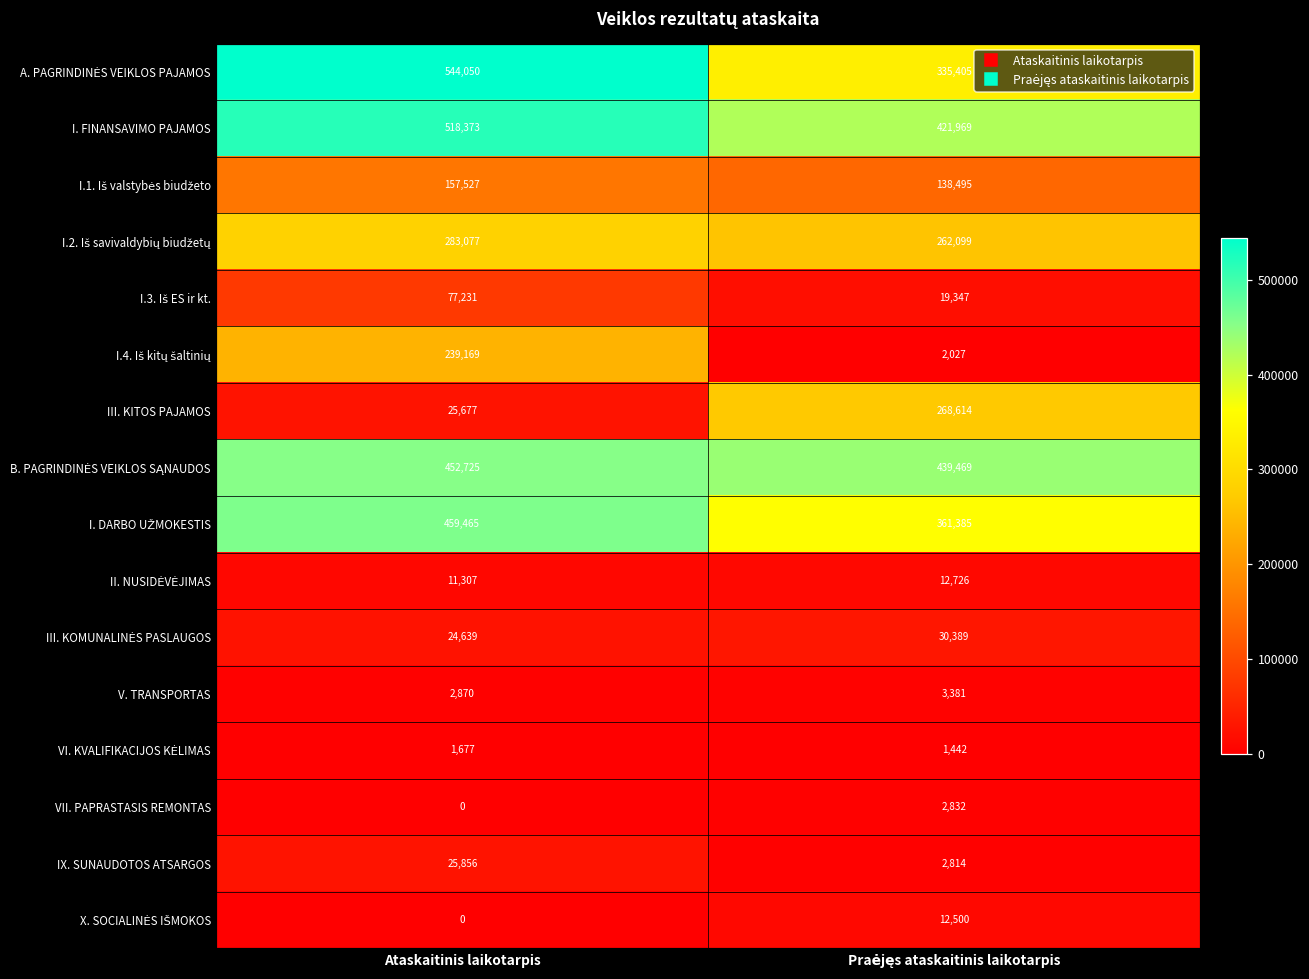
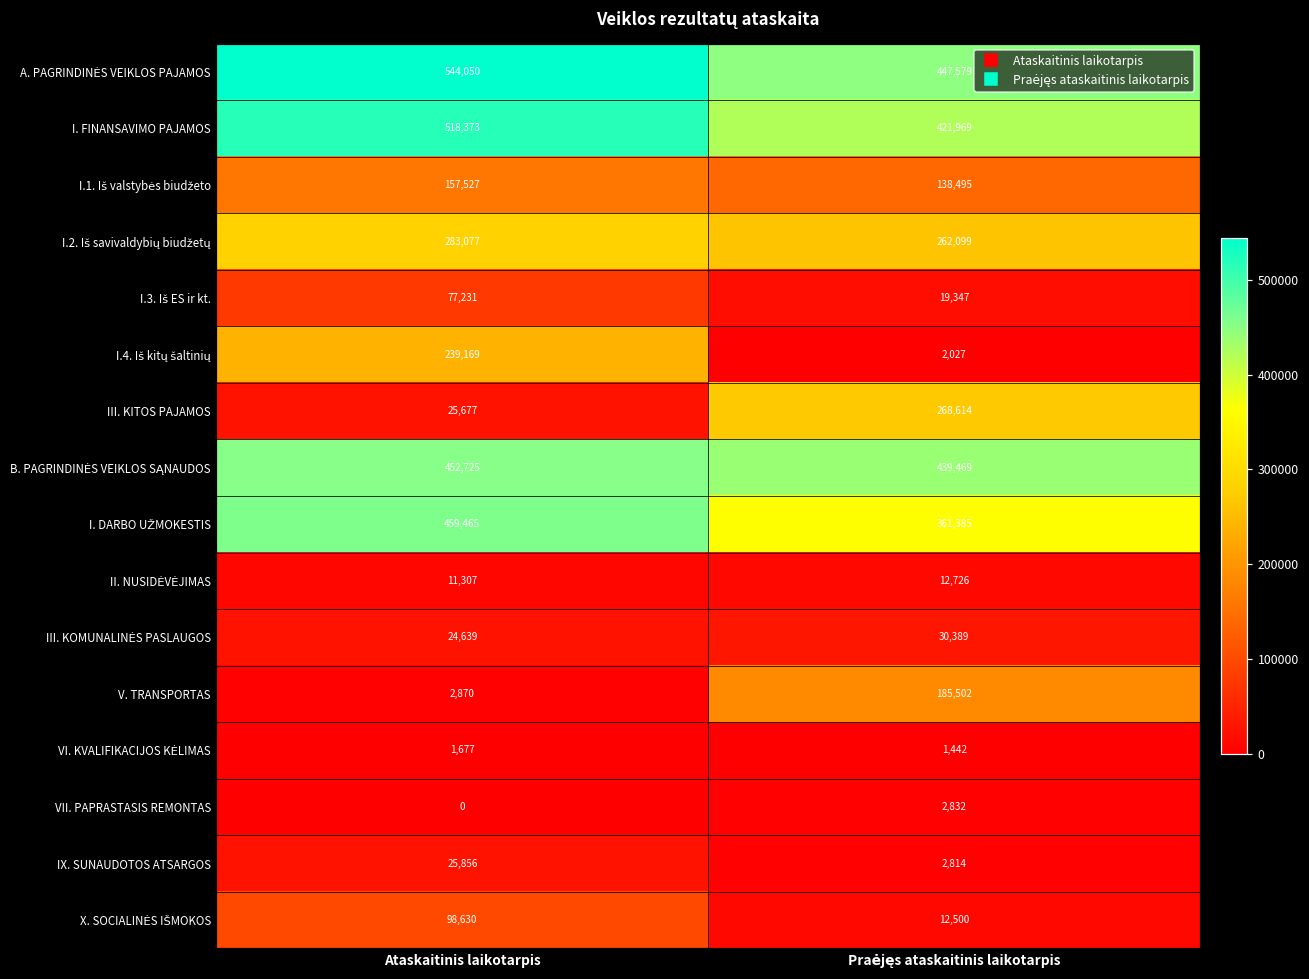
  {
    "A. PAGRINDINĖS VEIKLOS PAJAMOS": {
      "Ataskaitinis laikotarpis": "544,050",
-     "Praėjęs ataskaitinis laikotarpis": "335,405"
+     "Praėjęs ataskaitinis laikotarpis": "447,579"
    },
    "I. FINANSAVIMO PAJAMOS": {
      "Ataskaitinis laikotarpis": "518,373",
      "Praėjęs ataskaitinis laikotarpis": "421,969"
    },
    "I.1. Iš valstybės biudžeto": {
      "Ataskaitinis laikotarpis": "157,527",
      "Praėjęs ataskaitinis laikotarpis": "138,495"
    },
    "I.2. Iš savivaldybių biudžetų": {
      "Ataskaitinis laikotarpis": "283,077",
      "Praėjęs ataskaitinis laikotarpis": "262,099"
    },
    "I.3. Iš ES ir kt.": {
      "Ataskaitinis laikotarpis": "77,231",
      "Praėjęs ataskaitinis laikotarpis": "19,347"
    },
    "I.4. Iš kitų šaltinių": {
      "Ataskaitinis laikotarpis": "239,169",
      "Praėjęs ataskaitinis laikotarpis": "2,027"
    },
    "III. KITOS PAJAMOS": {
      "Ataskaitinis laikotarpis": "25,677",
      "Praėjęs ataskaitinis laikotarpis": "268,614"
    },
    "B. PAGRINDINĖS VEIKLOS SĄNAUDOS": {
      "Ataskaitinis laikotarpis": "452,725",
      "Praėjęs ataskaitinis laikotarpis": "439,469"
    },
    "I. DARBO UŽMOKESTIS": {
      "Ataskaitinis laikotarpis": "459,465",
      "Praėjęs ataskaitinis laikotarpis": "361,385"
    },
    "II. NUSIDĖVĖJIMAS": {
      "Ataskaitinis laikotarpis": "11,307",
      "Praėjęs ataskaitinis laikotarpis": "12,726"
    },
    "III. KOMUNALINĖS PASLAUGOS": {
      "Ataskaitinis laikotarpis": "24,639",
      "Praėjęs ataskaitinis laikotarpis": "30,389"
    },
    "V. TRANSPORTAS": {
      "Ataskaitinis laikotarpis": "2,870",
-     "Praėjęs ataskaitinis laikotarpis": "3,381"
+     "Praėjęs ataskaitinis laikotarpis": "185,502"
    },
    "VI. KVALIFIKACIJOS KĖLIMAS": {
      "Ataskaitinis laikotarpis": "1,677",
      "Praėjęs ataskaitinis laikotarpis": "1,442"
    },
    "VII. PAPRASTASIS REMONTAS": {
      "Ataskaitinis laikotarpis": "0",
      "Praėjęs ataskaitinis laikotarpis": "2,832"
    },
    "IX. SUNAUDOTOS ATSARGOS": {
      "Ataskaitinis laikotarpis": "25,856",
      "Praėjęs ataskaitinis laikotarpis": "2,814"
    },
    "X. SOCIALINĖS IŠMOKOS": {
-     "Ataskaitinis laikotarpis": "0",
+     "Ataskaitinis laikotarpis": "98,630",
      "Praėjęs ataskaitinis laikotarpis": "12,500"
    }
  }
